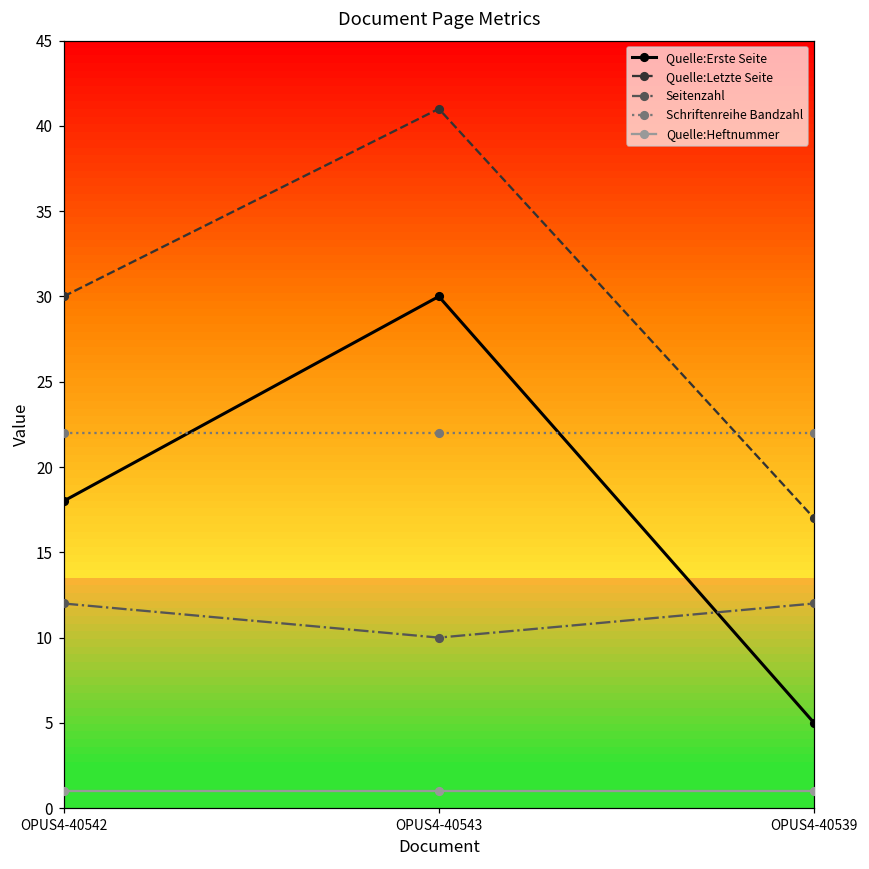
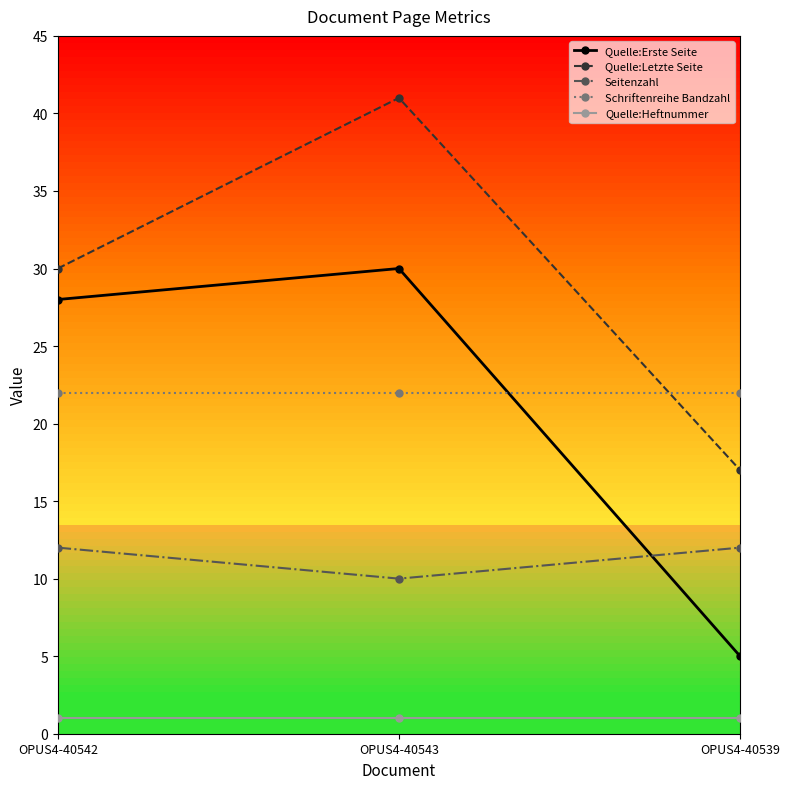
  {
    "Quelle:Erste Seite": {
-     "OPUS4-40542": 18,
+     "OPUS4-40542": 28,
      "OPUS4-40543": 30,
      "OPUS4-40539": 5
    }
  }
